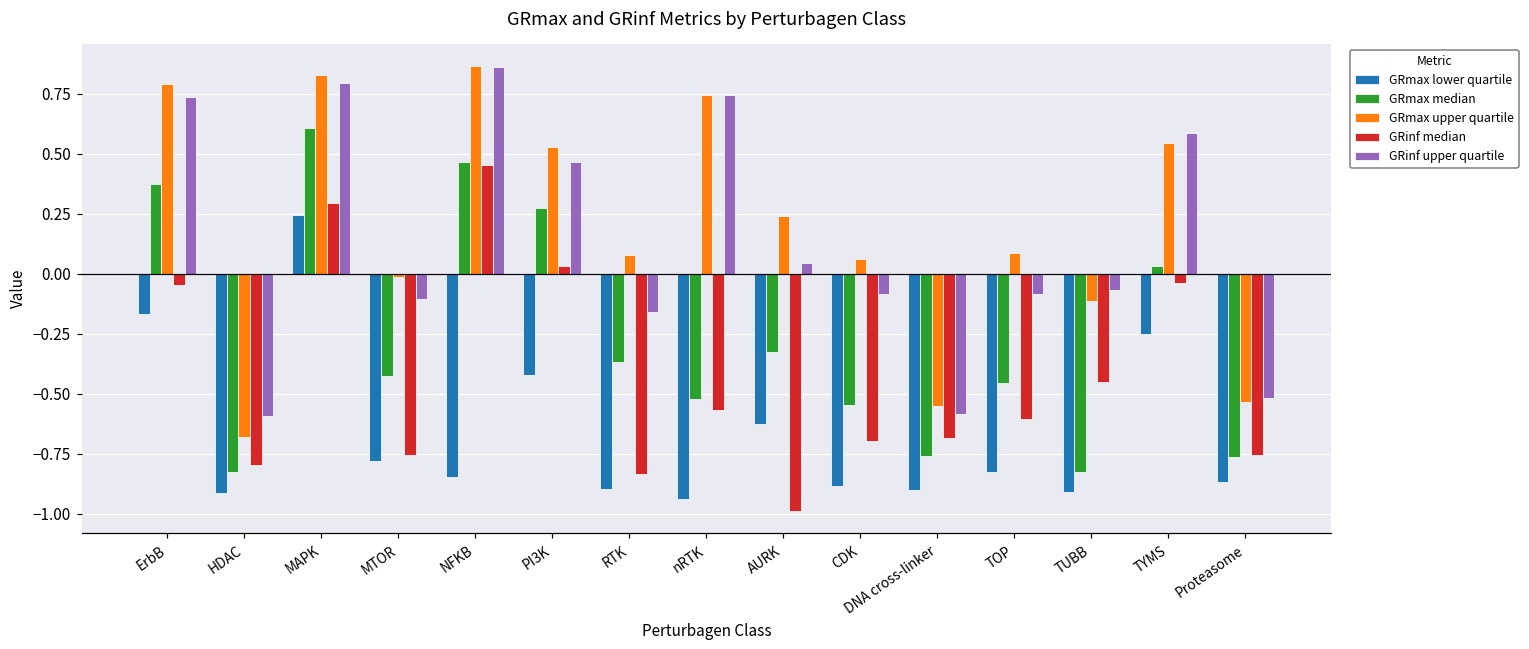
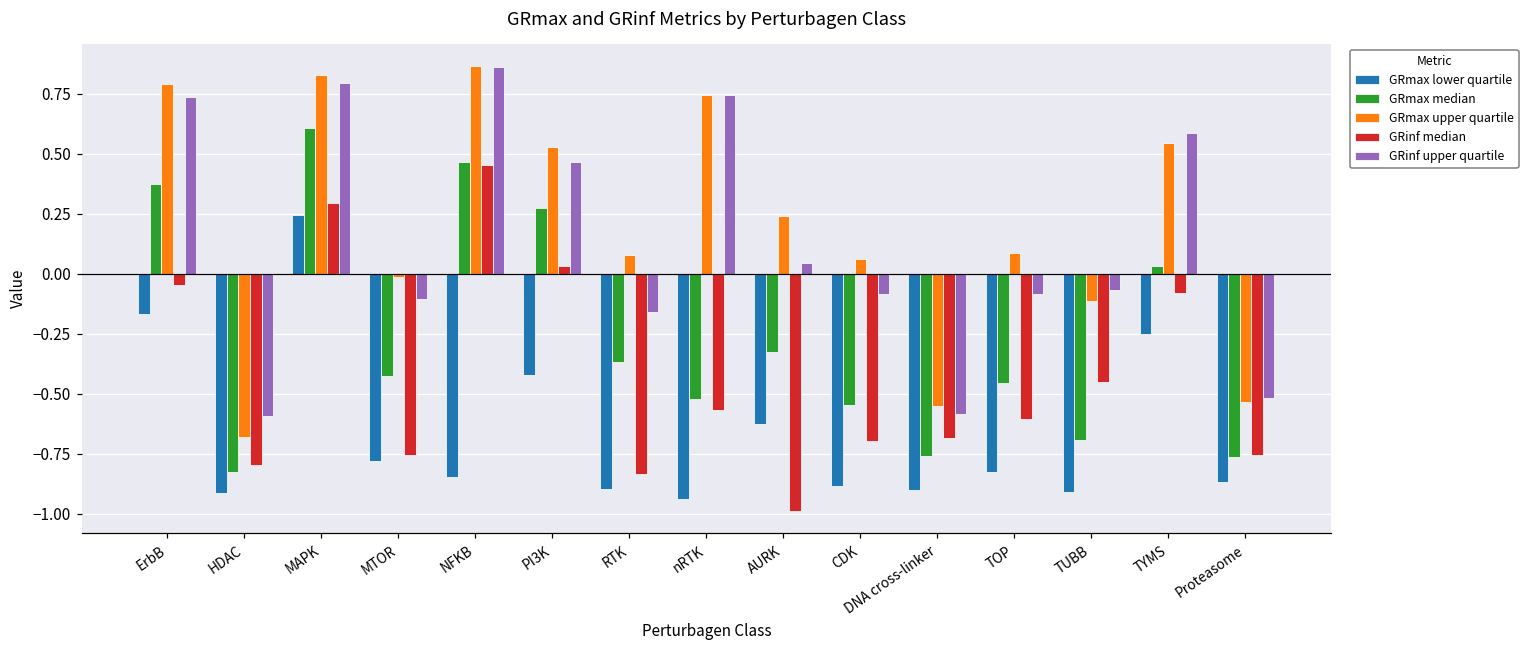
  {
    "GRmax lower quartile": {
      "ErbB": -0.17,
      "HDAC": -0.92,
      "MAPK": 0.24,
      "MTOR": -0.78,
      "NFKB": -0.85,
      "PI3K": -0.42,
      "RTK": -0.90,
      "nRTK": -0.94,
      "AURK": -0.63,
      "CDK": -0.88,
      "DNA cross-linker": -0.90,
      "TOP": -0.83,
      "TUBB": -0.91,
      "TYMS": -0.25,
      "Proteasome": -0.87
    },
    "GRmax median": {
      "ErbB": 0.38,
      "HDAC": -0.83,
      "MAPK": 0.61,
      "MTOR": -0.43,
      "NFKB": 0.47,
      "PI3K": 0.28,
      "RTK": -0.37,
      "nRTK": -0.52,
      "AURK": -0.33,
      "CDK": -0.55,
      "DNA cross-linker": -0.76,
      "TOP": -0.46,
-     "TUBB": -0.83,
+     "TUBB": -0.69,
      "TYMS": 0.03,
      "Proteasome": -0.77
    },
    "GRmax upper quartile": {
      "ErbB": 0.79,
      "HDAC": -0.68,
      "MAPK": 0.83,
      "MTOR": -0.01,
      "NFKB": 0.87,
      "PI3K": 0.53,
      "RTK": 0.08,
      "nRTK": 0.75,
      "AURK": 0.24,
      "CDK": 0.06,
      "DNA cross-linker": -0.55,
      "TOP": 0.09,
      "TUBB": -0.11,
      "TYMS": 0.55,
      "Proteasome": -0.54
    },
    "GRinf median": {
      "ErbB": -0.05,
      "HDAC": -0.80,
      "MAPK": 0.30,
      "MTOR": -0.76,
      "NFKB": 0.45,
      "PI3K": 0.03,
      "RTK": -0.84,
      "nRTK": -0.57,
      "AURK": -0.99,
      "CDK": -0.70,
      "DNA cross-linker": -0.69,
      "TOP": -0.61,
      "TUBB": -0.45,
-     "TYMS": -0.04,
+     "TYMS": -0.08,
      "Proteasome": -0.76
    },
    "GRinf upper quartile": {
      "ErbB": 0.74,
      "HDAC": -0.59,
      "MAPK": 0.79,
      "MTOR": -0.11,
      "NFKB": 0.86,
      "PI3K": 0.47,
      "RTK": -0.16,
      "nRTK": 0.75,
      "AURK": 0.04,
      "CDK": -0.09,
      "DNA cross-linker": -0.59,
      "TOP": -0.08,
      "TUBB": -0.07,
      "TYMS": 0.59,
      "Proteasome": -0.52
    }
  }
